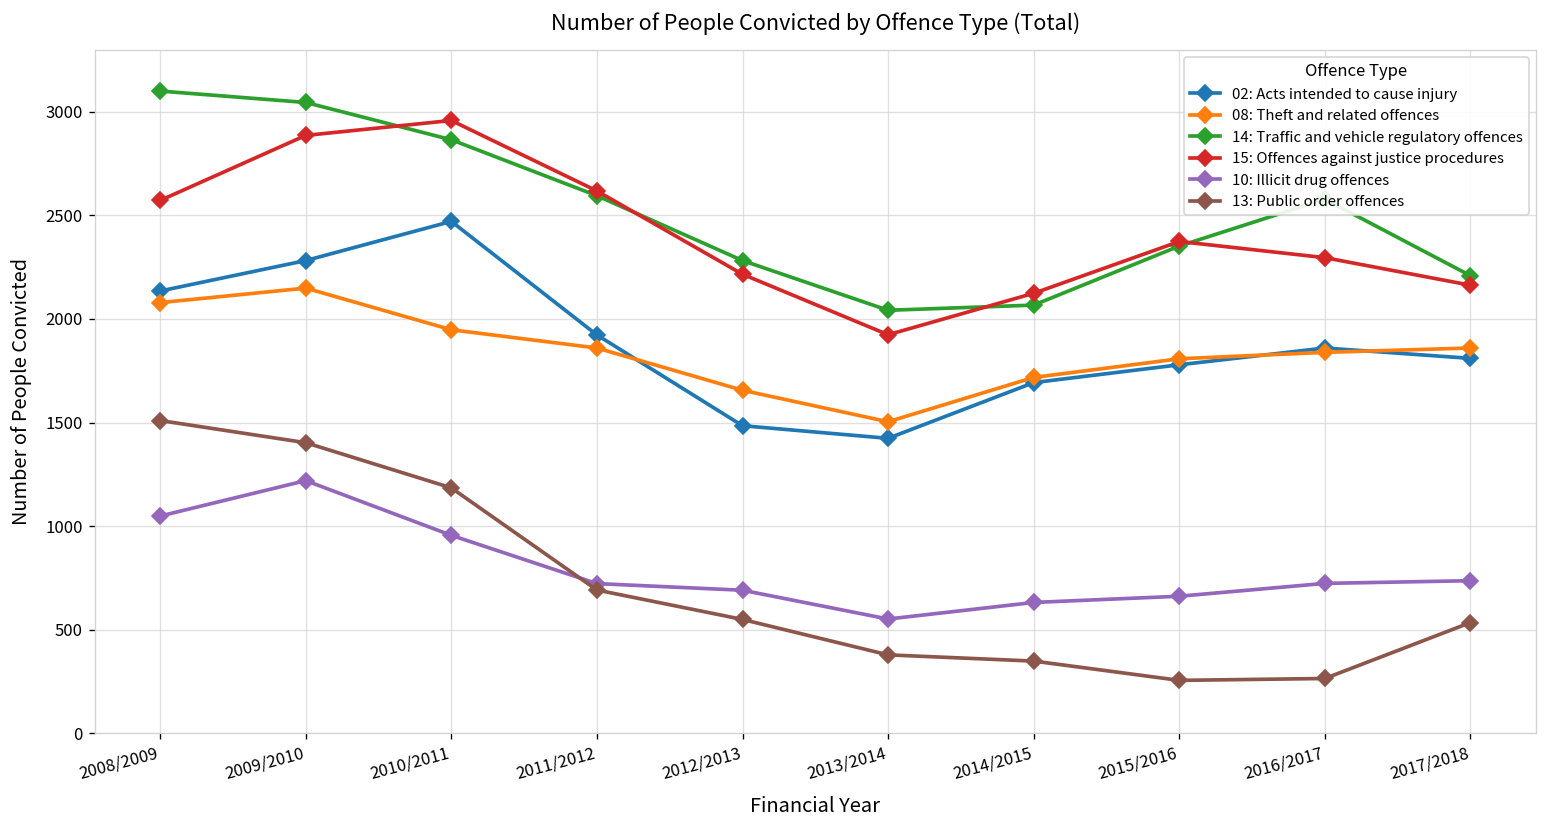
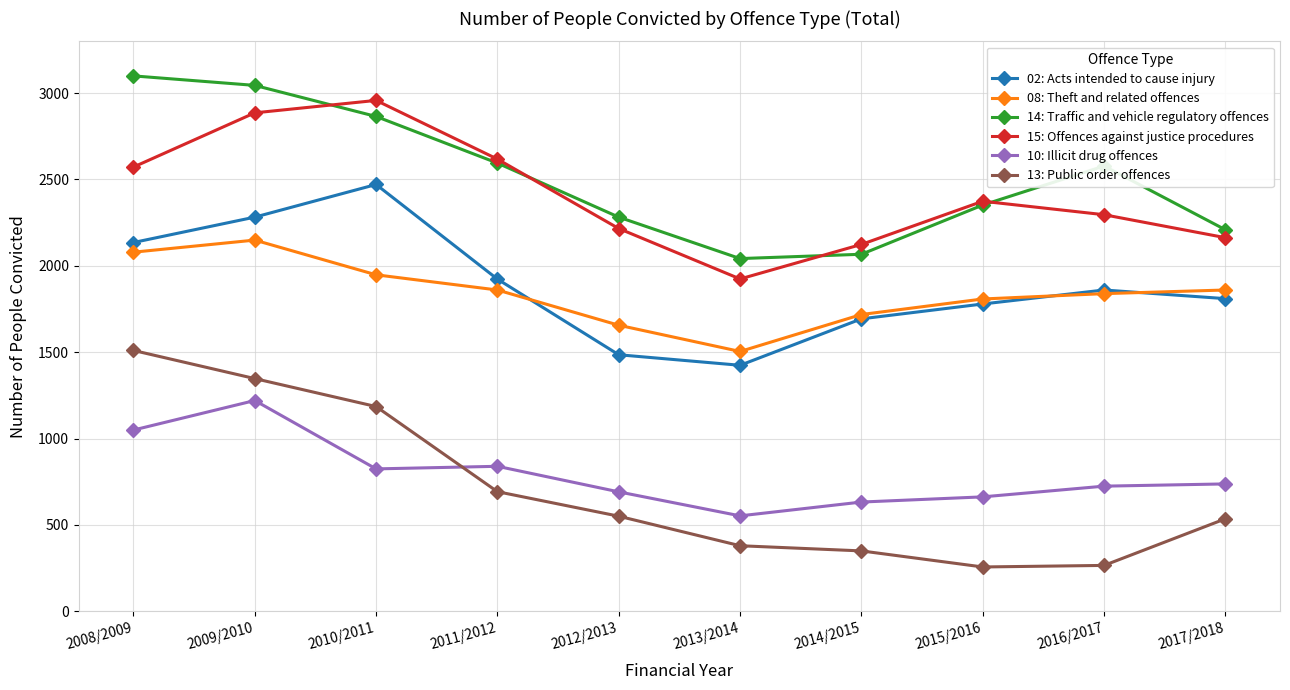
  {
    "02: Acts intended to cause injury": {
      "2008/2009": 2140,
      "2009/2010": 2280,
      "2010/2011": 2470,
      "2011/2012": 1920,
      "2012/2013": 1490,
      "2013/2014": 1420,
      "2014/2015": 1690,
      "2015/2016": 1780,
      "2016/2017": 1860,
      "2017/2018": 1810
    },
    "08: Theft and related offences": {
      "2008/2009": 2080,
      "2009/2010": 2150,
      "2010/2011": 1950,
      "2011/2012": 1860,
      "2012/2013": 1660,
      "2013/2014": 1500,
      "2014/2015": 1720,
      "2015/2016": 1810,
      "2016/2017": 1840,
      "2017/2018": 1860
    },
    "14: Traffic and vehicle regulatory offences": {
      "2008/2009": 3100,
      "2009/2010": 3050,
      "2010/2011": 2870,
      "2011/2012": 2600,
      "2012/2013": 2280,
      "2013/2014": 2040,
      "2014/2015": 2070,
      "2015/2016": 2350,
      "2017/2018": 2210
    },
    "15: Offences against justice procedures": {
      "2008/2009": 2570,
      "2009/2010": 2890,
      "2010/2011": 2960,
      "2011/2012": 2620,
      "2012/2013": 2220,
      "2013/2014": 1920,
      "2014/2015": 2120,
      "2015/2016": 2370,
      "2016/2017": 2300,
      "2017/2018": 2160
    },
    "10: Illicit drug offences": {
      "2008/2009": 1050,
      "2009/2010": 1220,
-     "2010/2011": 960,
-     "2011/2012": 720,
+     "2010/2011": 820,
+     "2011/2012": 840,
      "2012/2013": 690,
      "2013/2014": 550,
      "2014/2015": 630,
      "2015/2016": 660,
      "2016/2017": 720,
      "2017/2018": 740
    },
    "13: Public order offences": {
      "2008/2009": 1510,
-     "2009/2010": 1400,
+     "2009/2010": 1350,
      "2010/2011": 1190,
      "2011/2012": 690,
      "2012/2013": 550,
      "2013/2014": 380,
      "2014/2015": 350,
      "2015/2016": 260,
      "2016/2017": 270,
      "2017/2018": 540
    }
  }
